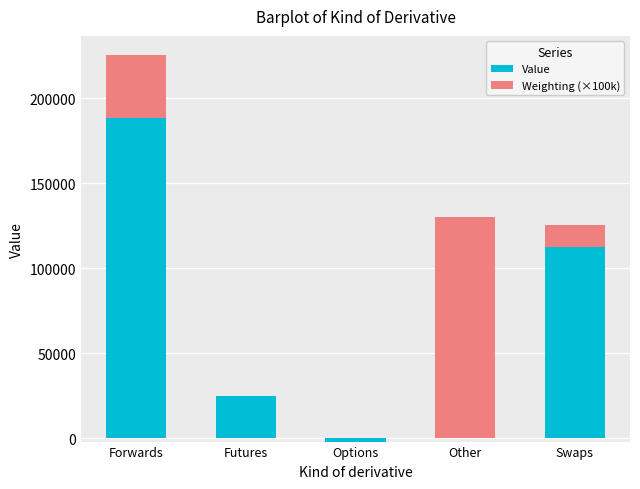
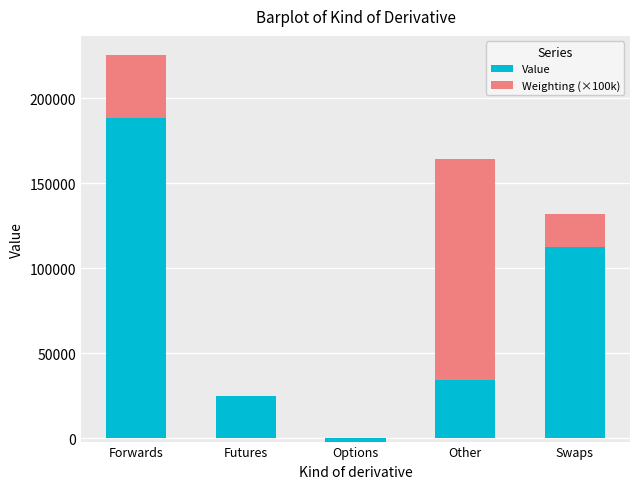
  {
    "Value": {
      "Forwards": 188000,
      "Futures": 25000,
      "Options": -2000,
-     "Other": 0,
+     "Other": 34000,
      "Swaps": 113000
    },
    "Weighting (×100k)": {
      "Forwards": 37000,
      "Futures": 0,
      "Options": 0,
      "Other": 130000,
-     "Swaps": 13000
+     "Swaps": 19000
    }
  }
